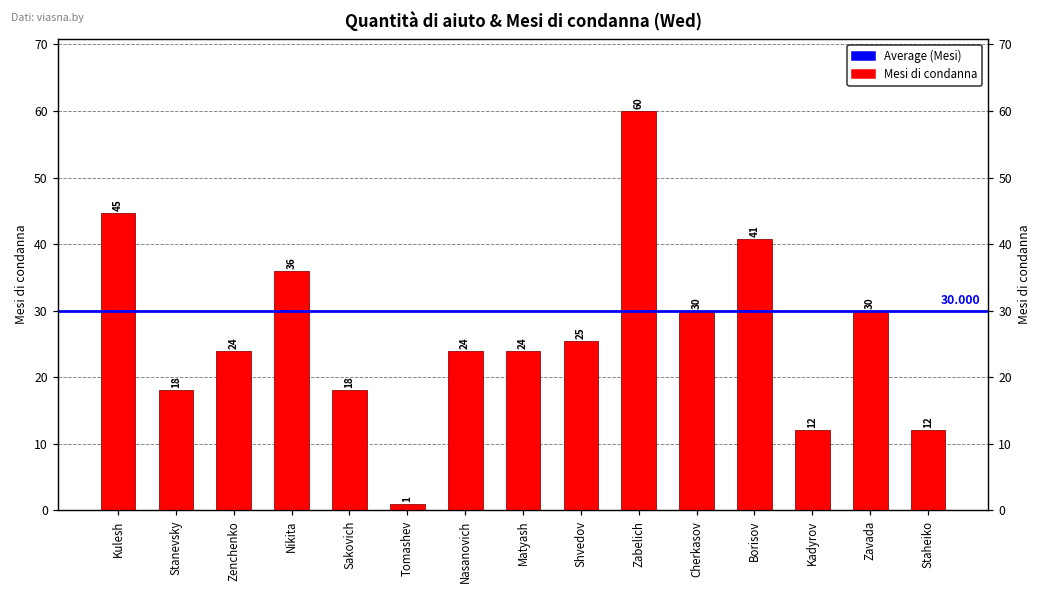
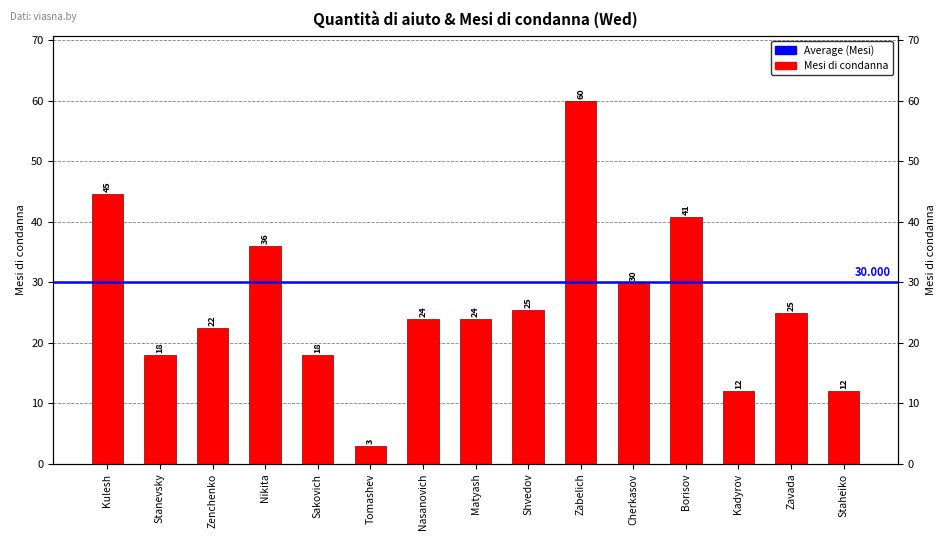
  {
    "Kulesh": 45,
    "Stanevsky": 18,
-   "Zenchenko": 24,
+   "Zenchenko": 22,
    "Nikita": 36,
    "Sakovich": 18,
-   "Tomashev": 1,
+   "Tomashev": 3,
    "Nasanovich": 24,
    "Matyash": 24,
    "Shvedov": 25,
    "Zabelich": 60,
    "Cherkasov": 30,
    "Borisov": 41,
    "Kadyrov": 12,
-   "Zavada": 30,
+   "Zavada": 25,
    "Staheiko": 12
  }
